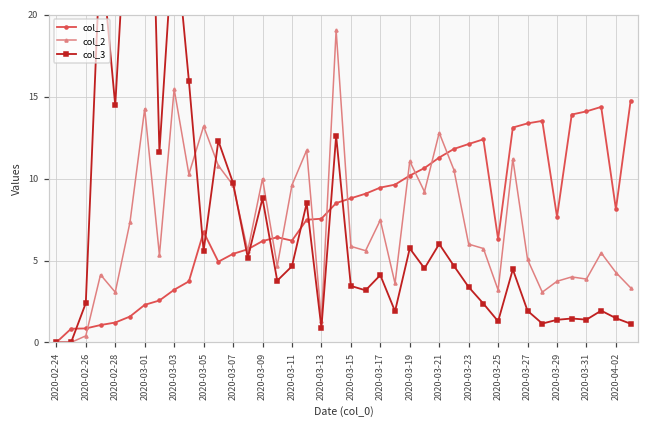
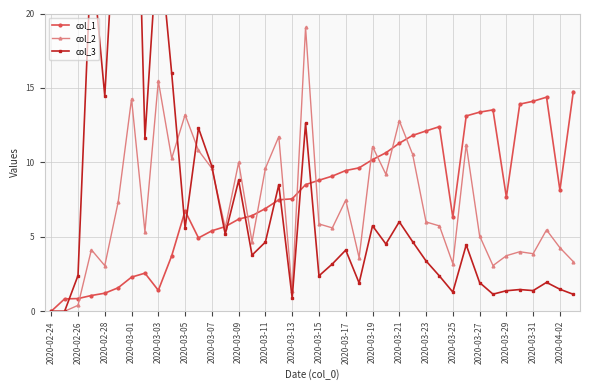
  {
    "col_1": {
      "2020-02-26": 0.9,
      "2020-02-28": 1.2,
      "2020-03-01": 2.3,
-     "2020-03-03": 3.2,
+     "2020-03-03": 1.4,
      "2020-03-05": 6.7,
      "2020-03-07": 5.4,
      "2020-03-09": 6.2,
-     "2020-03-11": 6.2,
+     "2020-03-11": 6.9,
      "2020-03-13": 7.6,
      "2020-03-15": 8.8,
      "2020-03-17": 9.5,
      "2020-03-19": 10.2,
      "2020-03-21": 11.3,
      "2020-03-23": 12.1,
      "2020-03-25": 6.3,
      "2020-03-27": 13.4,
      "2020-03-29": 7.7,
      "2020-03-31": 14.1,
      "2020-04-02": 8.1
    },
    "col_2": {
      "2020-02-26": 0.4,
      "2020-02-28": 3.1,
      "2020-03-01": 14.3,
      "2020-03-03": 15.5,
      "2020-03-05": 13.2,
      "2020-03-09": 10.0,
      "2020-03-11": 9.6,
      "2020-03-13": 1.3,
      "2020-03-15": 5.9,
      "2020-03-17": 7.5,
      "2020-03-19": 11.1,
      "2020-03-21": 12.8,
      "2020-03-23": 6.0,
      "2020-03-25": 3.2,
      "2020-03-27": 5.1,
      "2020-03-29": 3.7,
      "2020-03-31": 3.9,
      "2020-04-02": 4.3
    },
    "col_3": {
      "2020-02-26": 2.4,
      "2020-02-28": 14.5,
      "2020-03-05": 5.6,
      "2020-03-09": 8.8,
      "2020-03-11": 4.7,
      "2020-03-13": 0.9,
-     "2020-03-15": 3.5,
+     "2020-03-15": 2.4,
      "2020-03-17": 4.1,
      "2020-03-19": 5.7,
      "2020-03-21": 6.0,
      "2020-03-23": 3.4,
      "2020-03-25": 1.3,
      "2020-03-27": 1.9,
      "2020-03-29": 1.4,
      "2020-03-31": 1.4,
      "2020-04-02": 1.5
    }
  }
